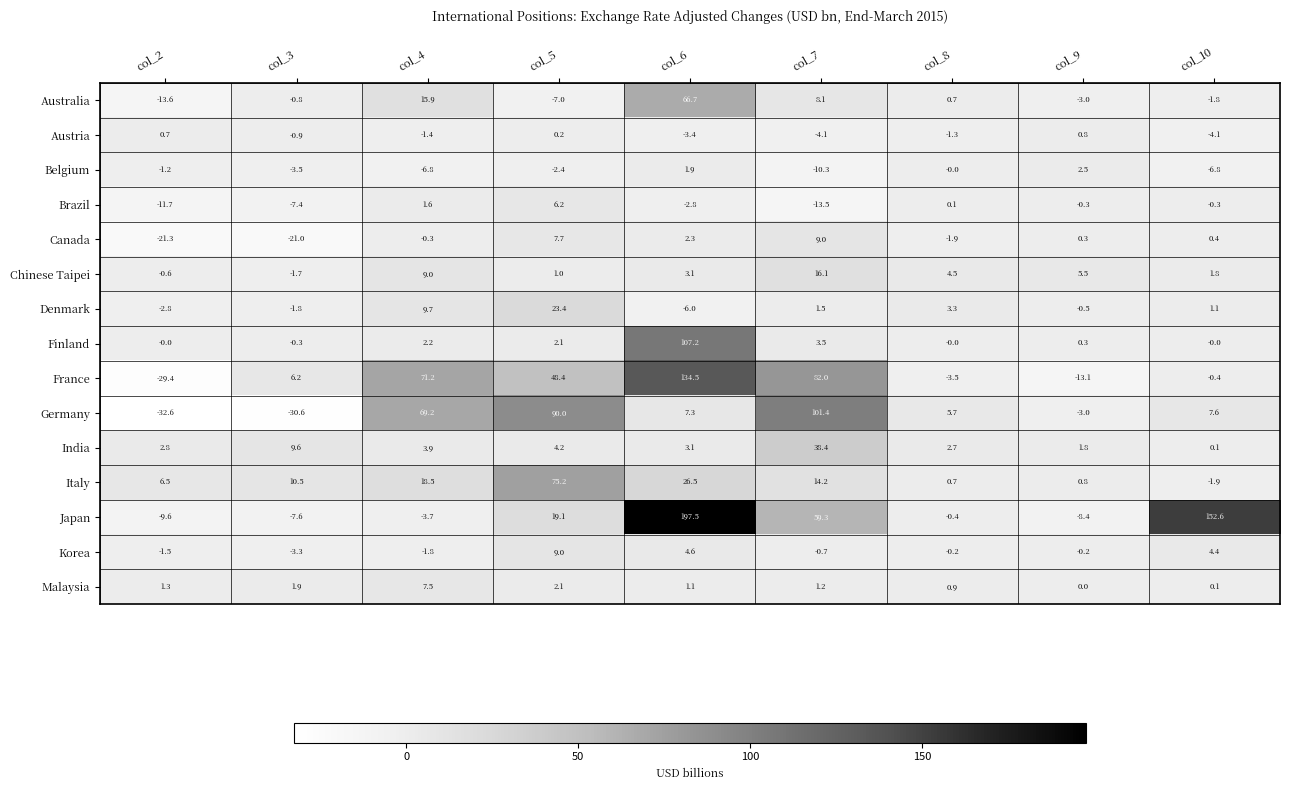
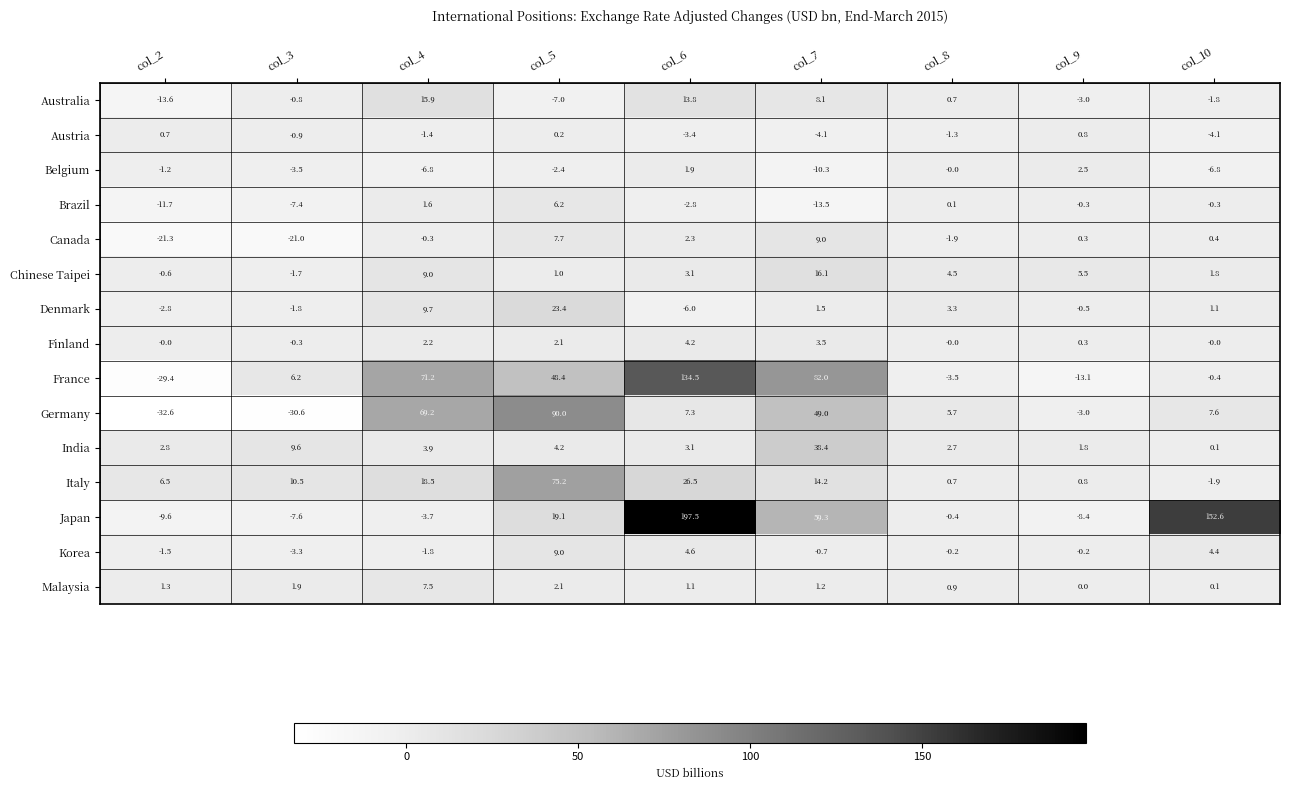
  {
    "Australia": {
      "col_2": -13.6,
      "col_3": -0.8,
      "col_4": 15.9,
      "col_5": -7.0,
-     "col_6": 66.7,
+     "col_6": 13.8,
      "col_7": 8.1,
      "col_8": 0.7,
      "col_9": -3.0,
      "col_10": -1.8
    },
    "Austria": {
      "col_2": 0.7,
      "col_3": -0.9,
      "col_4": -1.4,
      "col_5": 0.2,
      "col_6": -3.4,
      "col_7": -4.1,
      "col_8": -1.3,
      "col_9": 0.8,
      "col_10": -4.1
    },
    "Belgium": {
      "col_2": -1.2,
      "col_3": -3.5,
      "col_4": -6.8,
      "col_5": -2.4,
      "col_6": 1.9,
      "col_7": -10.3,
      "col_8": -0.0,
      "col_9": 2.5,
      "col_10": -6.8
    },
    "Brazil": {
      "col_2": -11.7,
      "col_3": -7.4,
      "col_4": 1.6,
      "col_5": 6.2,
      "col_6": -2.8,
      "col_7": -13.5,
      "col_8": 0.1,
      "col_9": -0.3,
      "col_10": -0.3
    },
    "Canada": {
      "col_2": -21.3,
      "col_3": -21.0,
      "col_4": -0.3,
      "col_5": 7.7,
      "col_6": 2.3,
      "col_7": 9.0,
      "col_8": -1.9,
      "col_9": 0.3,
      "col_10": 0.4
    },
    "Chinese Taipei": {
      "col_2": -0.6,
      "col_3": -1.7,
      "col_4": 9.0,
      "col_5": 1.0,
      "col_6": 3.1,
      "col_7": 16.1,
      "col_8": 4.5,
      "col_9": 5.5,
      "col_10": 1.8
    },
    "Denmark": {
      "col_2": -2.8,
      "col_3": -1.8,
      "col_4": 9.7,
      "col_5": 23.4,
      "col_6": -6.0,
      "col_7": 1.5,
      "col_8": 3.3,
      "col_9": -0.5,
      "col_10": 1.1
    },
    "Finland": {
      "col_2": -0.0,
      "col_3": -0.3,
      "col_4": 2.2,
      "col_5": 2.1,
-     "col_6": 107.2,
+     "col_6": 4.2,
      "col_7": 3.5,
      "col_8": -0.0,
      "col_9": 0.3,
      "col_10": -0.0
    },
    "France": {
      "col_2": -29.4,
      "col_3": 6.2,
      "col_4": 71.2,
      "col_5": 48.4,
      "col_6": 134.5,
      "col_7": 82.0,
      "col_8": -3.5,
      "col_9": -13.1,
      "col_10": -0.4
    },
    "Germany": {
      "col_2": -32.6,
      "col_3": -30.6,
      "col_4": 69.2,
      "col_5": 90.0,
      "col_6": 7.3,
-     "col_7": 101.4,
+     "col_7": 49.0,
      "col_8": 5.7,
      "col_9": -3.0,
      "col_10": 7.6
    },
    "India": {
      "col_2": 2.8,
      "col_3": 9.6,
      "col_4": 3.9,
      "col_5": 4.2,
      "col_6": 3.1,
      "col_7": 38.4,
      "col_8": 2.7,
      "col_9": 1.8,
      "col_10": 0.1
    },
    "Italy": {
      "col_2": 6.5,
      "col_3": 10.5,
      "col_4": 18.5,
      "col_5": 75.2,
      "col_6": 26.5,
      "col_7": 14.2,
      "col_8": 0.7,
      "col_9": 0.8,
      "col_10": -1.9
    },
    "Japan": {
      "col_2": -9.6,
      "col_3": -7.6,
      "col_4": -3.7,
      "col_5": 19.1,
      "col_6": 197.5,
      "col_7": 59.3,
      "col_8": -0.4,
      "col_9": -8.4,
      "col_10": 152.6
    },
    "Korea": {
      "col_2": -1.5,
      "col_3": -3.3,
      "col_4": -1.8,
      "col_5": 9.0,
      "col_6": 4.6,
      "col_7": -0.7,
      "col_8": -0.2,
      "col_9": -0.2,
      "col_10": 4.4
    },
    "Malaysia": {
      "col_2": 1.3,
      "col_3": 1.9,
      "col_4": 7.5,
      "col_5": 2.1,
      "col_6": 1.1,
      "col_7": 1.2,
      "col_8": 0.9,
      "col_9": 0.0,
      "col_10": 0.1
    }
  }
